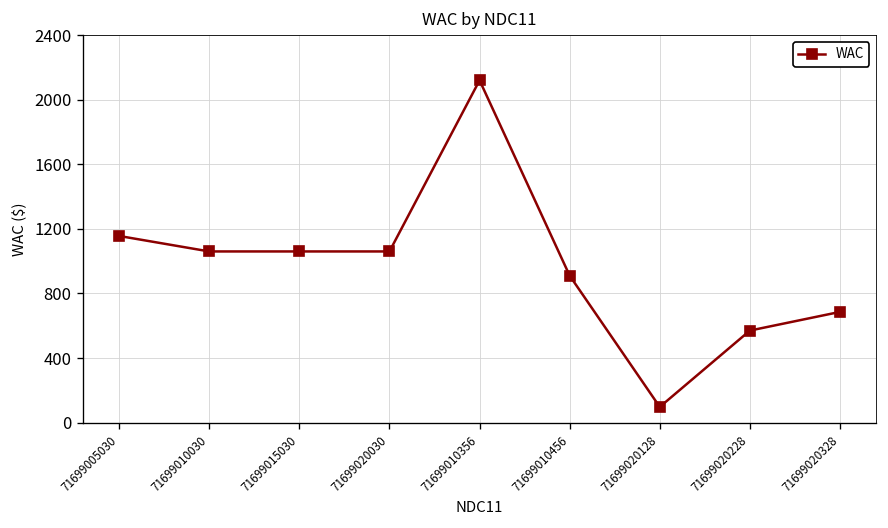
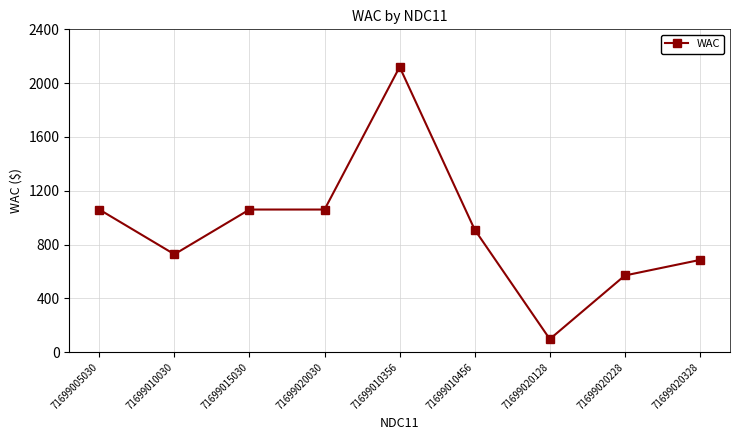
  {
-   "71699005030": 1160,
-   "71699010030": 1060,
+   "71699005030": 1060,
+   "71699010030": 730,
    "71699015030": 1060,
    "71699020030": 1060,
    "71699010356": 2120,
    "71699010456": 910,
    "71699020128": 100,
    "71699020228": 570,
    "71699020328": 690
  }
